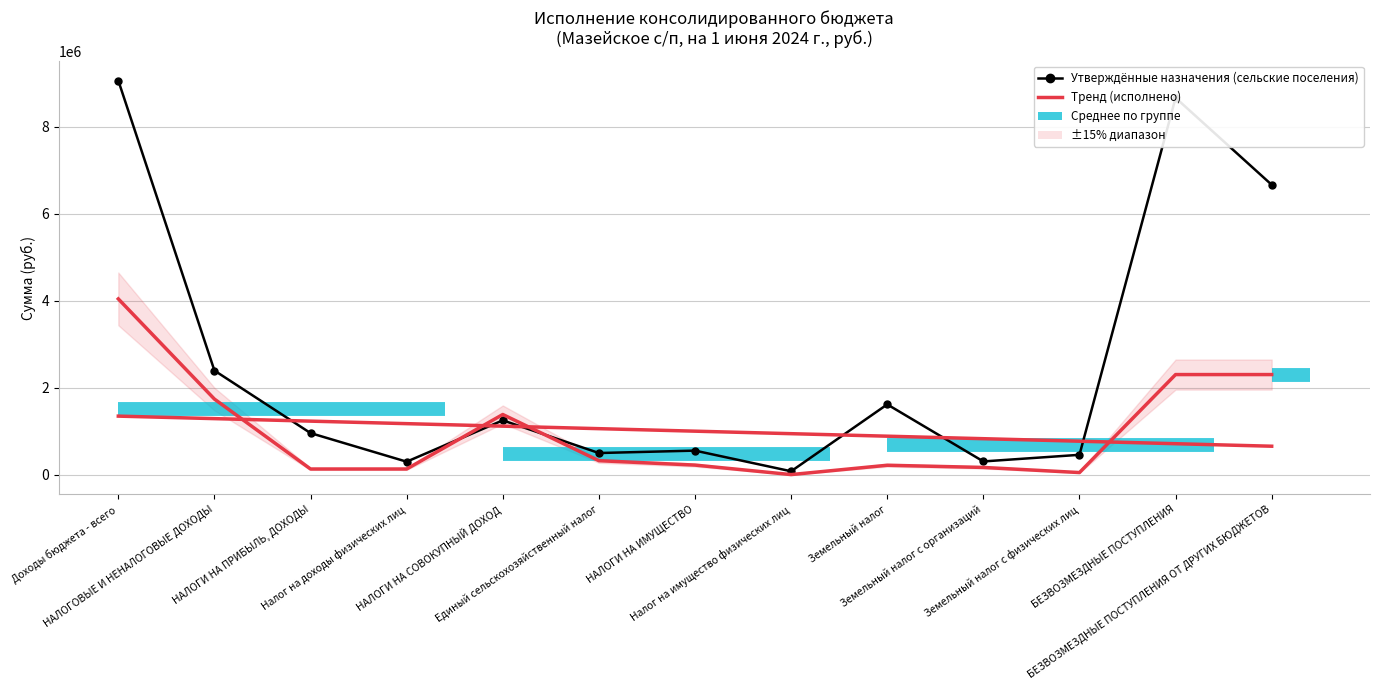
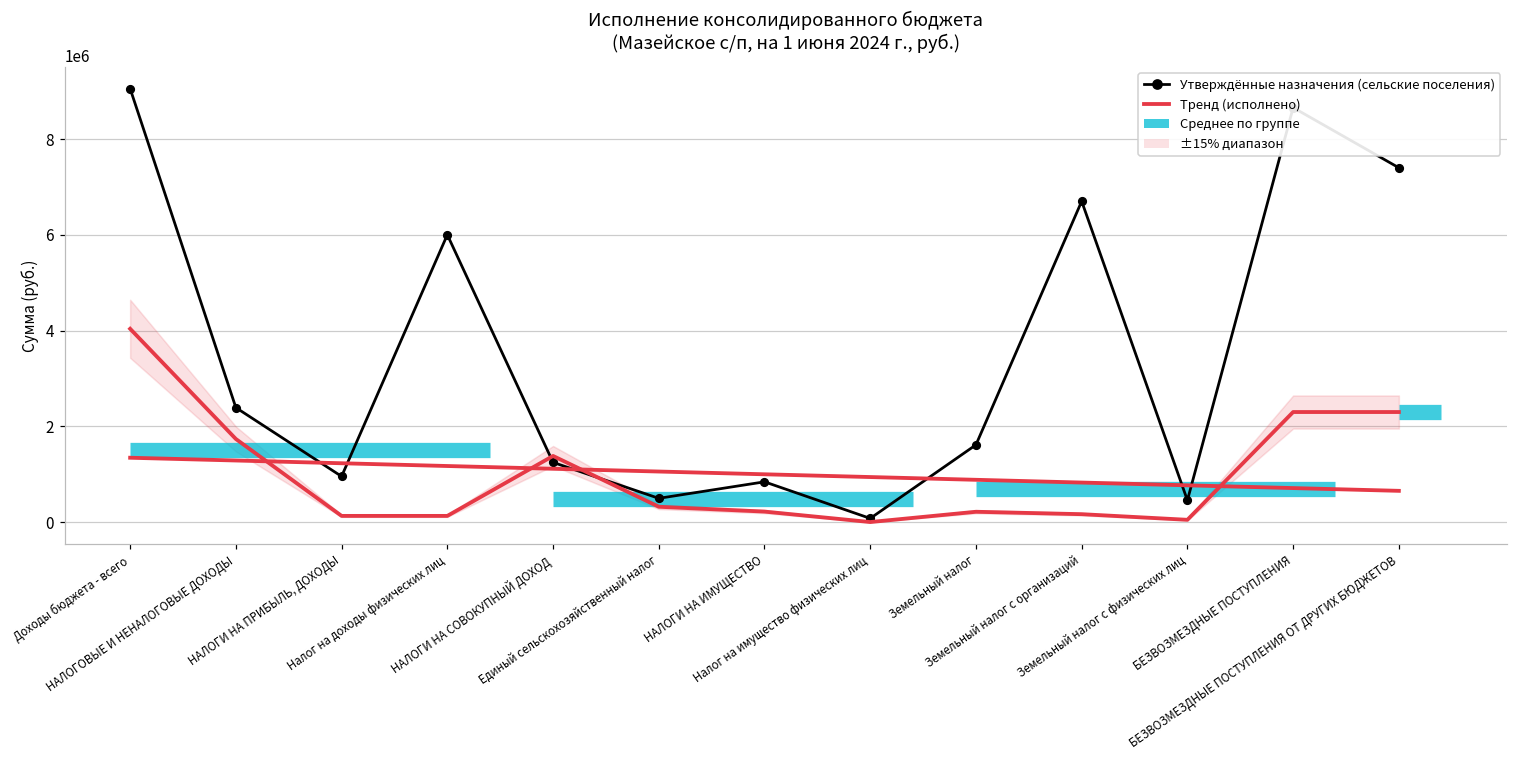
  {
    "Утверждённые назначения (сельские поселения)": {
      "Доходы бюджета - всего": 9100000,
      "НАЛОГОВЫЕ И НЕНАЛОГОВЫЕ ДОХОДЫ": 2400000,
      "НАЛОГИ НА ПРИБЫЛЬ, ДОХОДЫ": 1000000,
-     "Налог на доходы физических лиц": 300000,
+     "Налог на доходы физических лиц": 6000000,
      "НАЛОГИ НА СОВОКУПНЫЙ ДОХОД": 1300000,
      "Единый сельскохозяйственный налог": 500000,
-     "НАЛОГИ НА ИМУЩЕСТВО": 600000,
+     "НАЛОГИ НА ИМУЩЕСТВО": 800000,
      "Налог на имущество физических лиц": 100000,
      "Земельный налог": 1600000,
-     "Земельный налог с организаций": 300000,
+     "Земельный налог с организаций": 6700000,
      "Земельный налог с физических лиц": 500000,
-     "БЕЗВОЗМЕЗДНЫЕ ПОСТУПЛЕНИЯ ОТ ДРУГИХ БЮДЖЕТОВ": 6700000
+     "БЕЗВОЗМЕЗДНЫЕ ПОСТУПЛЕНИЯ ОТ ДРУГИХ БЮДЖЕТОВ": 7400000
    }
  }
